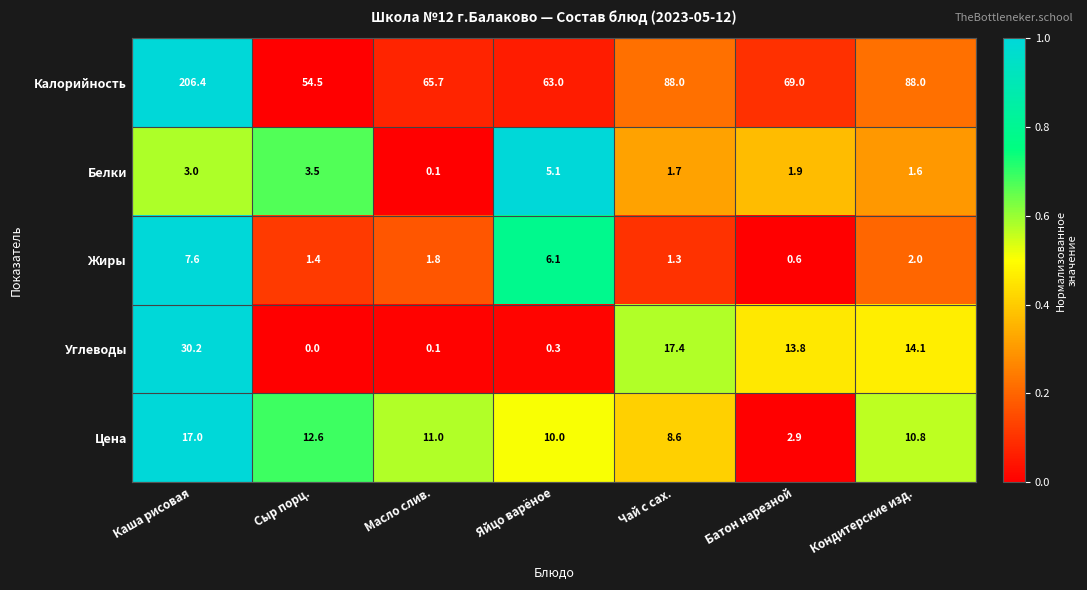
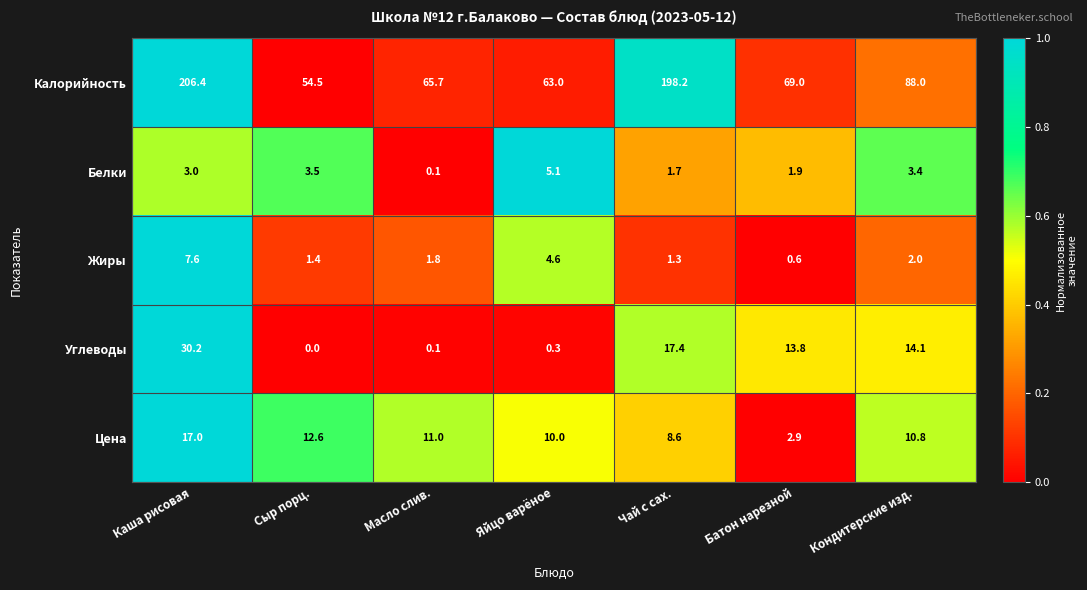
  {
    "Калорийность": {
      "Каша рисовая": 206.4,
      "Сыр порц.": 54.5,
      "Масло слив.": 65.7,
      "Яйцо варёное": 63.0,
-     "Чай с сах.": 88.0,
+     "Чай с сах.": 198.2,
      "Батон нарезной": 69.0,
      "Кондитерские изд.": 88.0
    },
    "Белки": {
      "Каша рисовая": 3.0,
      "Сыр порц.": 3.5,
      "Масло слив.": 0.1,
      "Яйцо варёное": 5.1,
      "Чай с сах.": 1.7,
      "Батон нарезной": 1.9,
-     "Кондитерские изд.": 1.6
+     "Кондитерские изд.": 3.4
    },
    "Жиры": {
      "Каша рисовая": 7.6,
      "Сыр порц.": 1.4,
      "Масло слив.": 1.8,
-     "Яйцо варёное": 6.1,
+     "Яйцо варёное": 4.6,
      "Чай с сах.": 1.3,
      "Батон нарезной": 0.6,
      "Кондитерские изд.": 2.0
    },
    "Углеводы": {
      "Каша рисовая": 30.2,
      "Сыр порц.": 0.0,
      "Масло слив.": 0.1,
      "Яйцо варёное": 0.3,
      "Чай с сах.": 17.4,
      "Батон нарезной": 13.8,
      "Кондитерские изд.": 14.1
    },
    "Цена": {
      "Каша рисовая": 17.0,
      "Сыр порц.": 12.6,
      "Масло слив.": 11.0,
      "Яйцо варёное": 10.0,
      "Чай с сах.": 8.6,
      "Батон нарезной": 2.9,
      "Кондитерские изд.": 10.8
    }
  }
